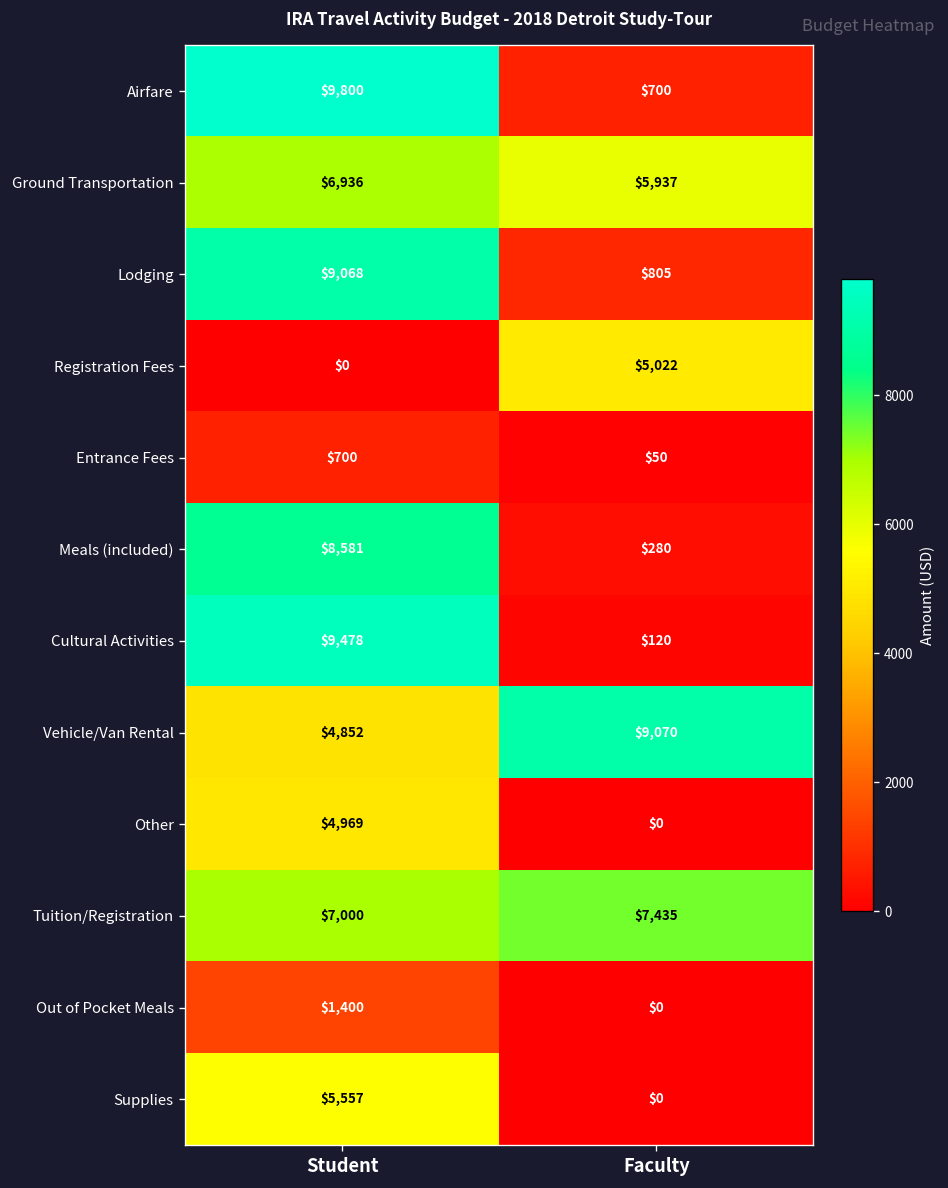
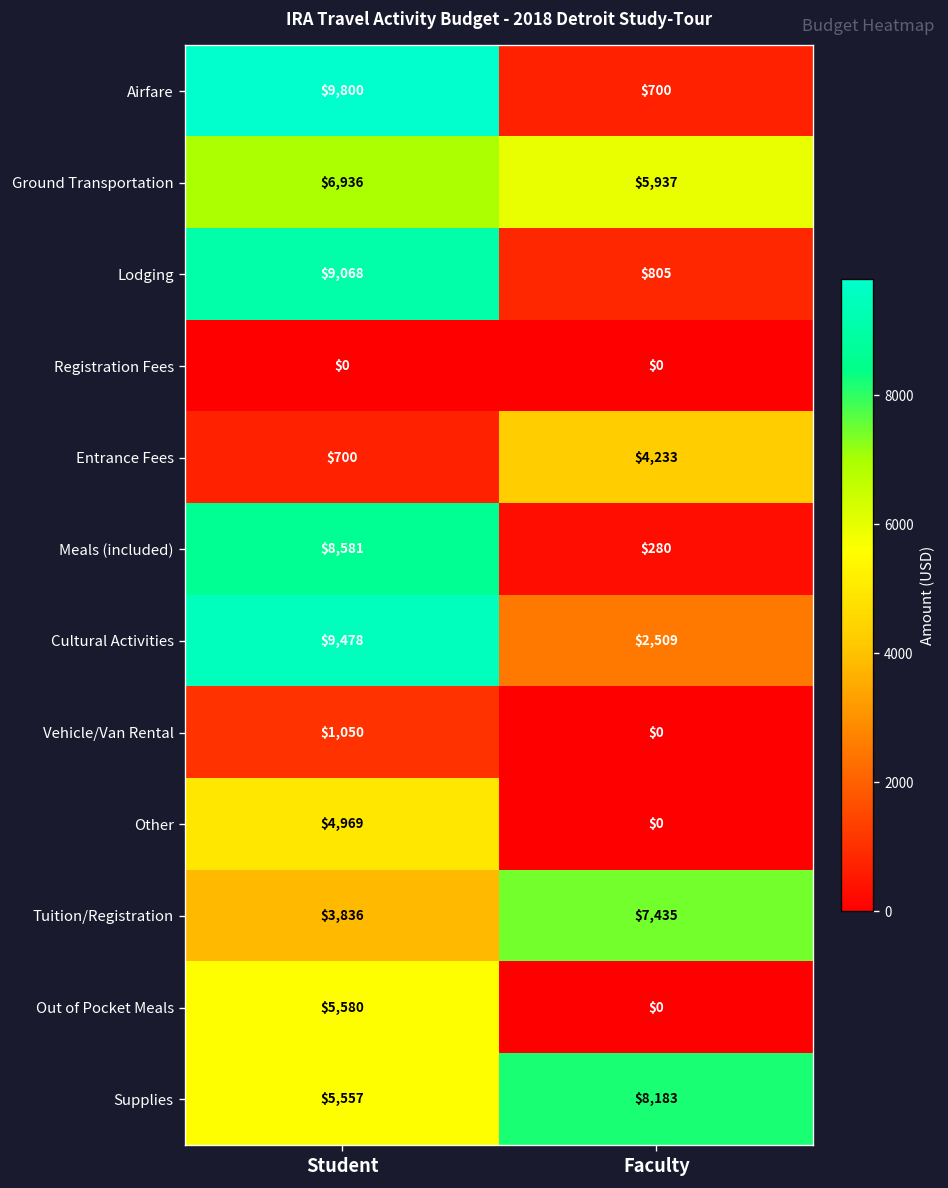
  {
    "Airfare": {
      "Student": "$9,800",
      "Faculty": "$700"
    },
    "Ground Transportation": {
      "Student": "$6,936",
      "Faculty": "$5,937"
    },
    "Lodging": {
      "Student": "$9,068",
      "Faculty": "$805"
    },
    "Registration Fees": {
      "Student": "$0",
-     "Faculty": "$5,022"
+     "Faculty": "$0"
    },
    "Entrance Fees": {
      "Student": "$700",
-     "Faculty": "$50"
+     "Faculty": "$4,233"
    },
    "Meals (included)": {
      "Student": "$8,581",
      "Faculty": "$280"
    },
    "Cultural Activities": {
      "Student": "$9,478",
-     "Faculty": "$120"
+     "Faculty": "$2,509"
    },
    "Vehicle/Van Rental": {
-     "Student": "$4,852",
-     "Faculty": "$9,070"
+     "Student": "$1,050",
+     "Faculty": "$0"
    },
    "Other": {
      "Student": "$4,969",
      "Faculty": "$0"
    },
    "Tuition/Registration": {
-     "Student": "$7,000",
+     "Student": "$3,836",
      "Faculty": "$7,435"
    },
    "Out of Pocket Meals": {
-     "Student": "$1,400",
+     "Student": "$5,580",
      "Faculty": "$0"
    },
    "Supplies": {
      "Student": "$5,557",
-     "Faculty": "$0"
+     "Faculty": "$8,183"
    }
  }
